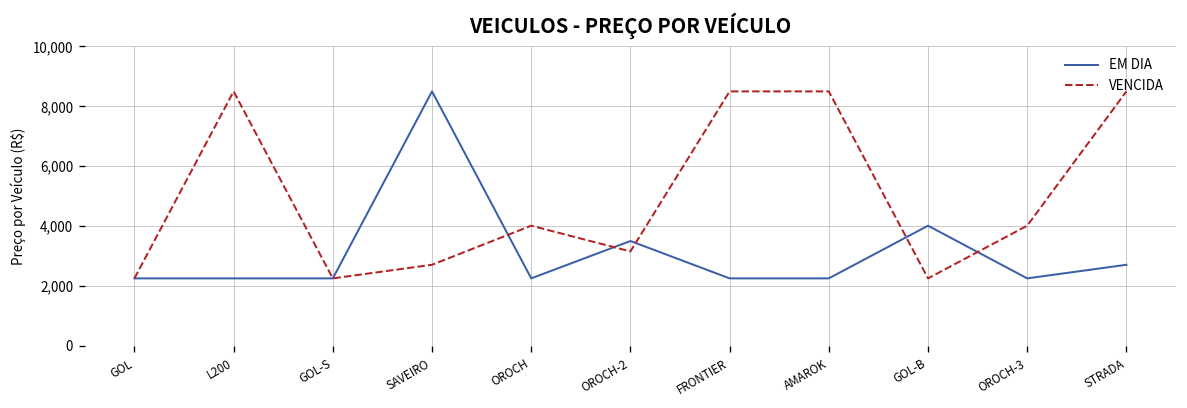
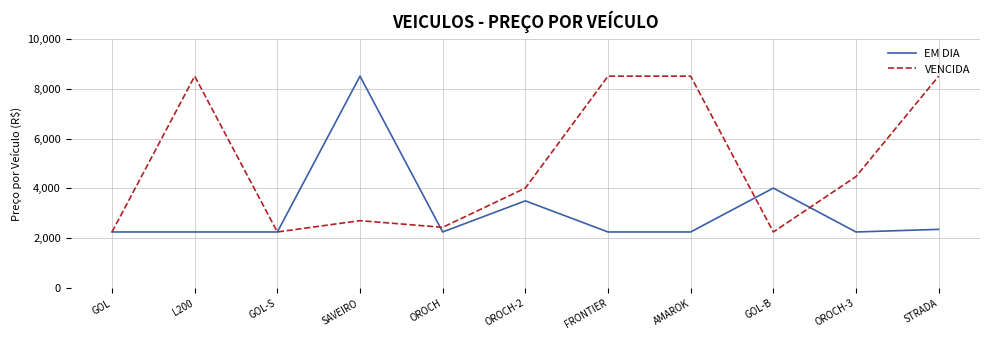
  {
    "EM DIA": {
      "L200": "2,300",
      "SAVEIRO": "8,500",
      "OROCH": "2,300",
      "OROCH-2": "3,500",
      "FRONTIER": "2,300",
      "AMAROK": "2,300",
      "GOL-B": "4,000",
      "OROCH-3": "2,300",
-     "STRADA": "2,700"
+     "STRADA": "2,400"
    },
    "VENCIDA": {
      "L200": "8,500",
      "SAVEIRO": "2,700",
-     "OROCH": "4,000",
-     "OROCH-2": "3,200",
+     "OROCH": "2,400",
+     "OROCH-2": "4,000",
      "FRONTIER": "8,500",
      "AMAROK": "8,500",
      "GOL-B": "2,300",
-     "OROCH-3": "4,000",
+     "OROCH-3": "4,500",
      "STRADA": "8,500"
    }
  }
